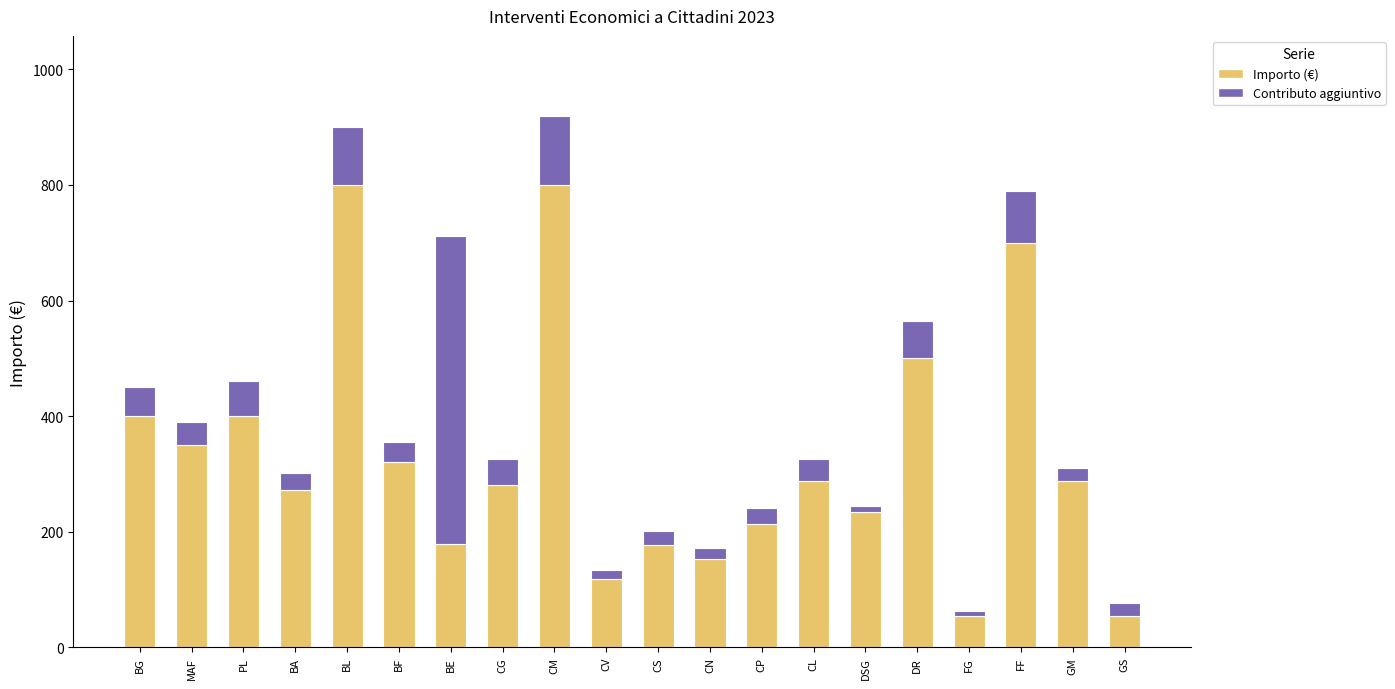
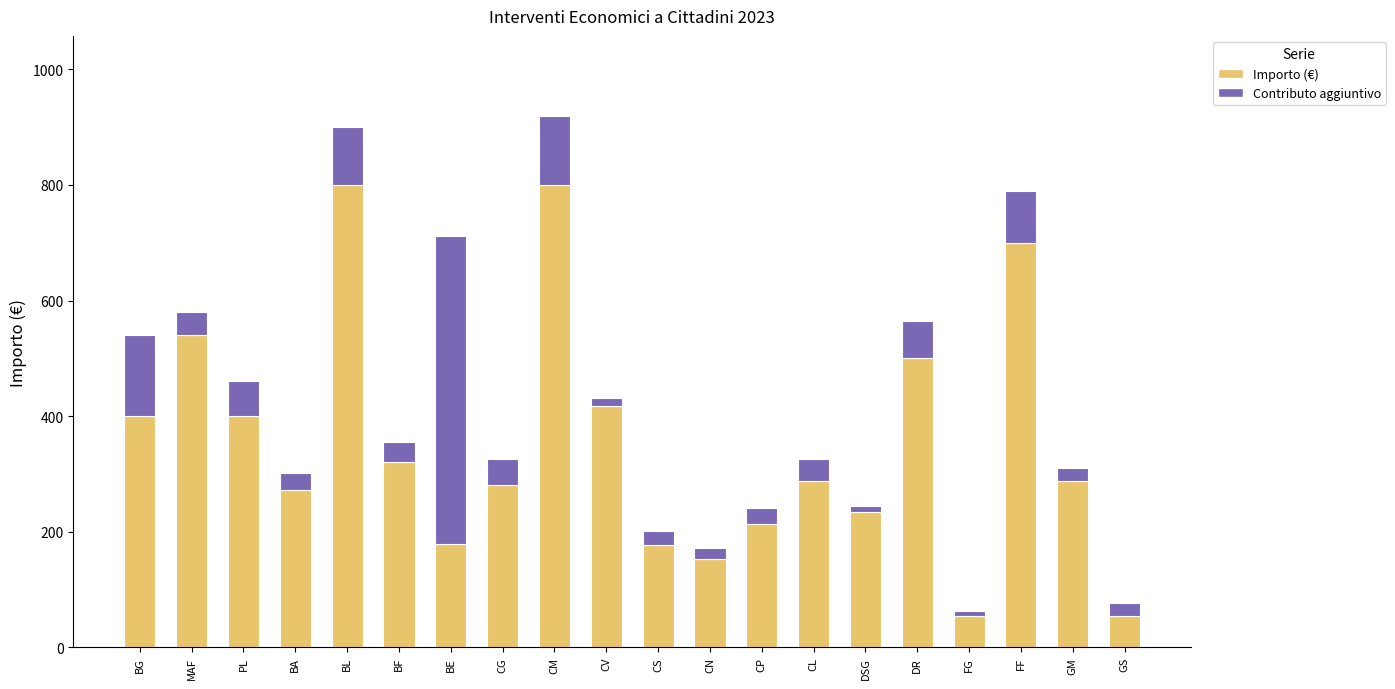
  {
    "Importo (€)": {
      "BG": 400,
-     "MAF": 350,
+     "MAF": 540,
      "PL": 400,
      "BA": 270,
      "BL": 800,
      "BF": 320,
      "BE": 180,
      "CG": 280,
      "CM": 800,
-     "CV": 120,
+     "CV": 420,
      "CS": 180,
      "CN": 150,
      "CP": 210,
      "CL": 290,
      "DSG": 230,
      "DR": 500,
      "FG": 50,
      "FF": 700,
      "GM": 290,
      "GS": 50
    },
    "Contributo aggiuntivo": {
-     "BG": 50,
+     "BG": 140,
      "MAF": 40,
      "PL": 60,
      "BA": 30,
      "BL": 100,
      "BF": 40,
      "BE": 530,
      "CG": 50,
      "CM": 120,
      "CV": 20,
      "CS": 30,
      "CN": 20,
      "CP": 30,
      "CL": 40,
      "DSG": 10,
      "DR": 70,
      "FG": 10,
      "FF": 90,
      "GM": 20,
      "GS": 20
    }
  }
